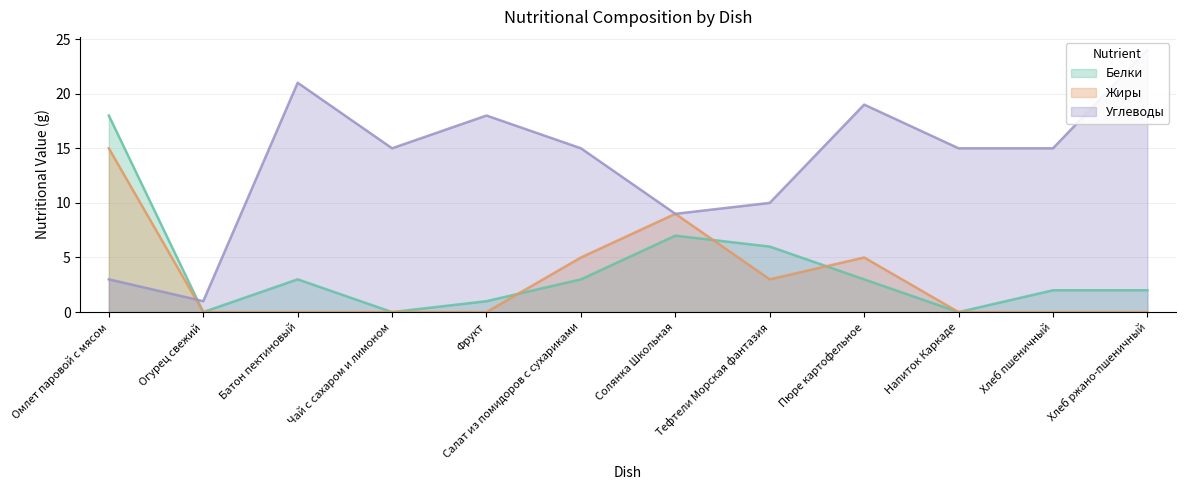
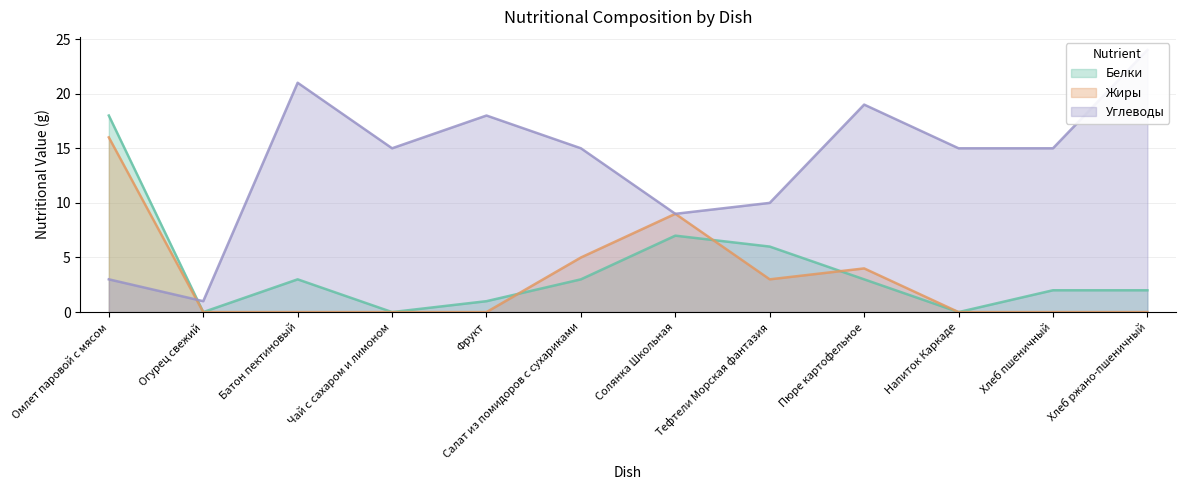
  {
    "Жиры": {
-     "Омлет паровой с мясом": 15,
+     "Омлет паровой с мясом": 16,
      "Батон пектиновый": 0,
      "Фрукт": 0,
      "Салат из помидоров с сухариками": 5,
      "Тефтели Морская фантазия": 3,
-     "Пюре картофельное": 5,
+     "Пюре картофельное": 4,
      "Хлеб пшеничный": 0,
      "Хлеб ржано-пшеничный": 0
    }
  }
